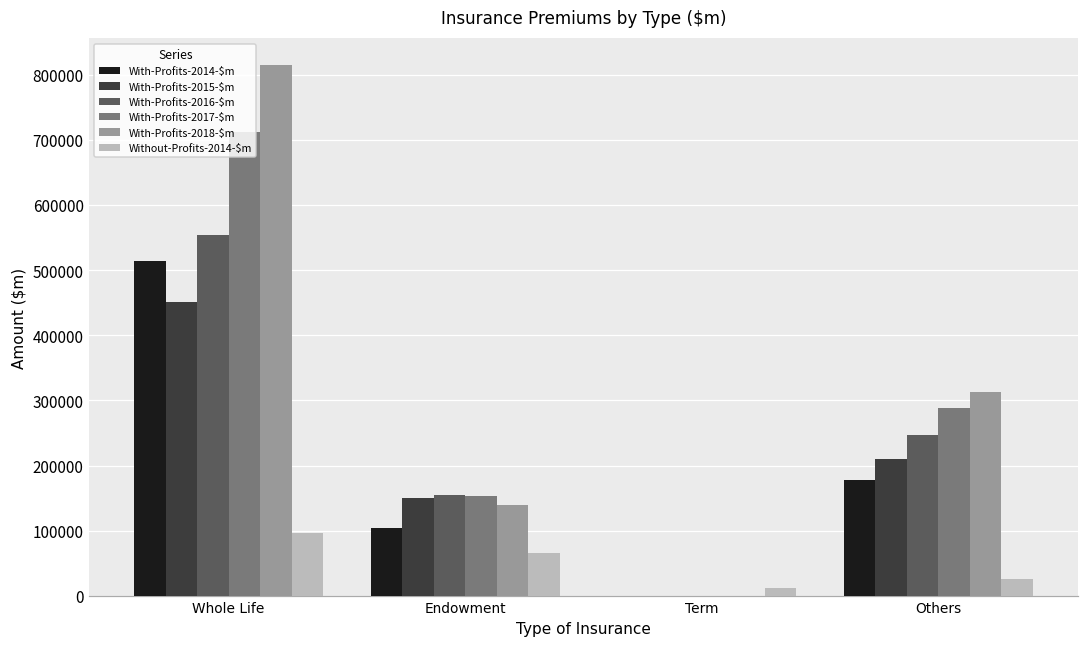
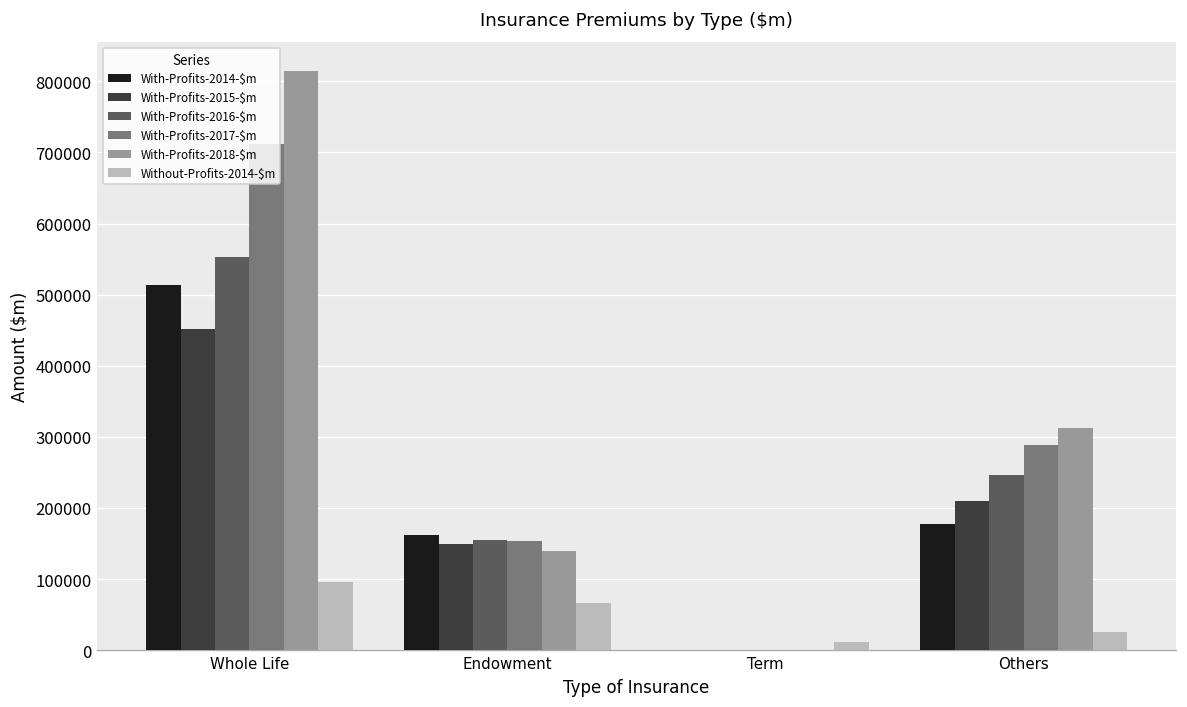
  {
    "With-Profits-2014-$m": {
      "Whole Life": 510000,
-     "Endowment": 100000,
+     "Endowment": 160000,
      "Others": 180000
    }
  }
